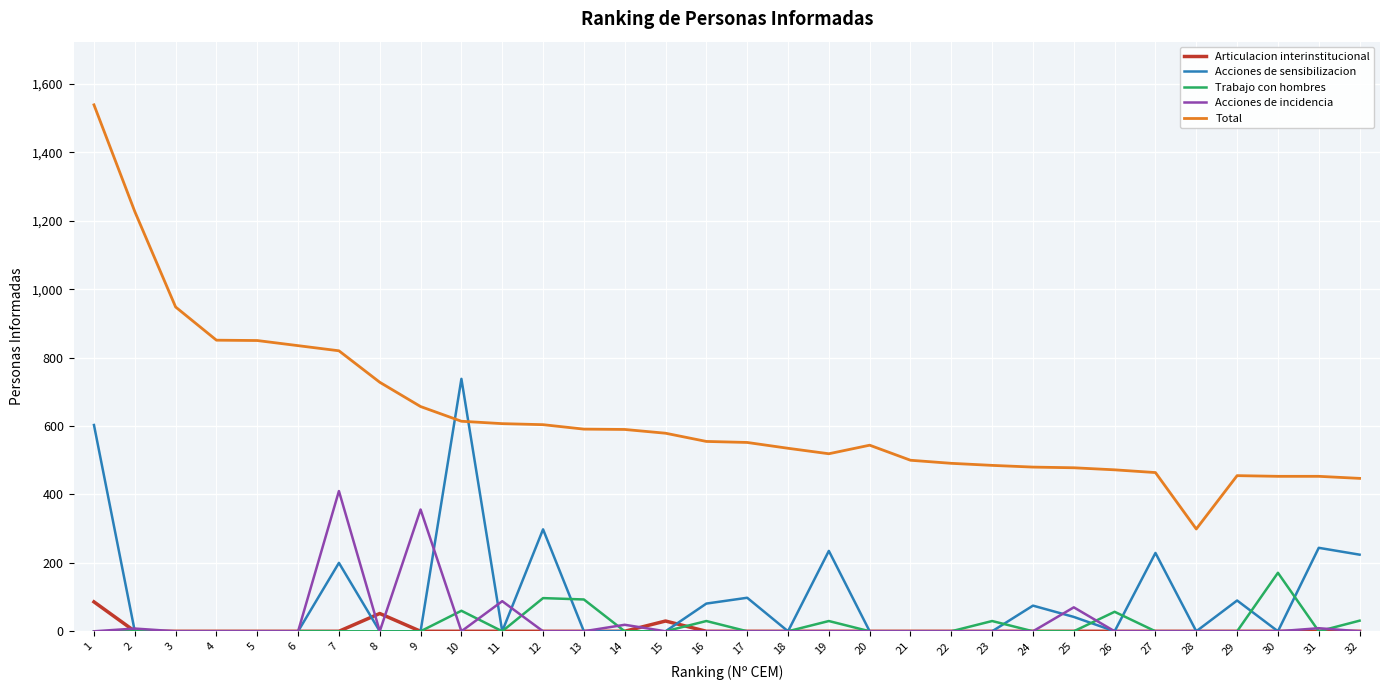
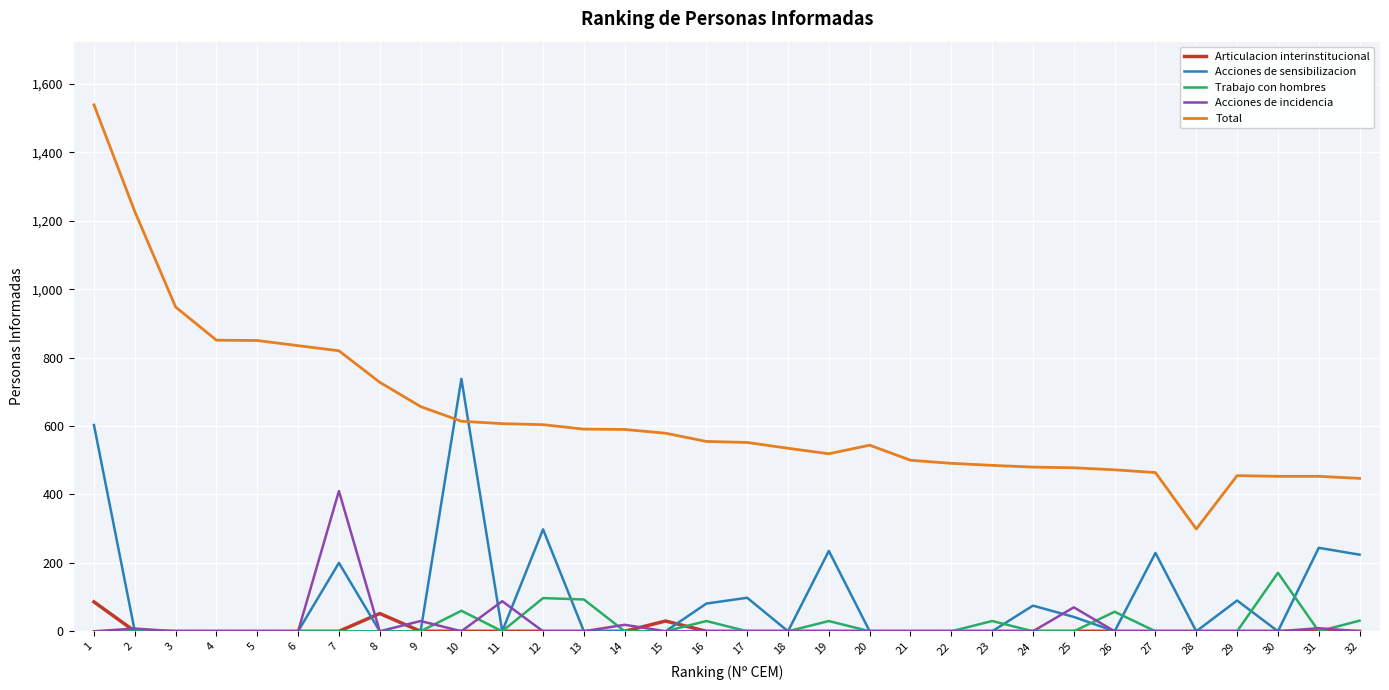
  {
    "Articulacion interinstitucional": {
      "1": "90",
      "8": "50",
      "15": "30"
    },
    "Acciones de sensibilizacion": {
      "1": "600",
      "7": "200",
      "10": "740",
      "12": "300",
      "16": "80",
      "17": "100",
      "19": "240",
      "24": "80",
      "25": "40",
      "27": "230",
      "29": "90",
      "31": "240",
      "32": "220"
    },
    "Trabajo con hombres": {
      "10": "60",
      "12": "100",
      "13": "90",
      "16": "30",
      "19": "30",
      "23": "30",
      "26": "60",
      "30": "170",
      "32": "30"
    },
    "Acciones de incidencia": {
      "2": "10",
      "7": "410",
-     "9": "360",
+     "9": "30",
      "11": "90",
      "14": "20",
      "25": "70",
      "31": "10"
    },
    "Total": {
      "1": "1,540",
      "2": "1,230",
      "3": "950",
      "4": "850",
      "5": "850",
      "6": "840",
      "7": "820",
      "8": "730",
      "9": "660",
      "10": "610",
      "11": "610",
      "12": "600",
      "13": "590",
      "14": "590",
      "15": "580",
      "16": "560",
      "17": "550",
      "18": "540",
      "19": "520",
      "20": "540",
      "21": "500",
      "22": "490",
      "23": "490",
      "24": "480",
      "25": "480",
      "26": "470",
      "27": "460",
      "28": "300",
      "29": "460",
      "30": "450",
      "31": "450",
      "32": "450"
    }
  }
